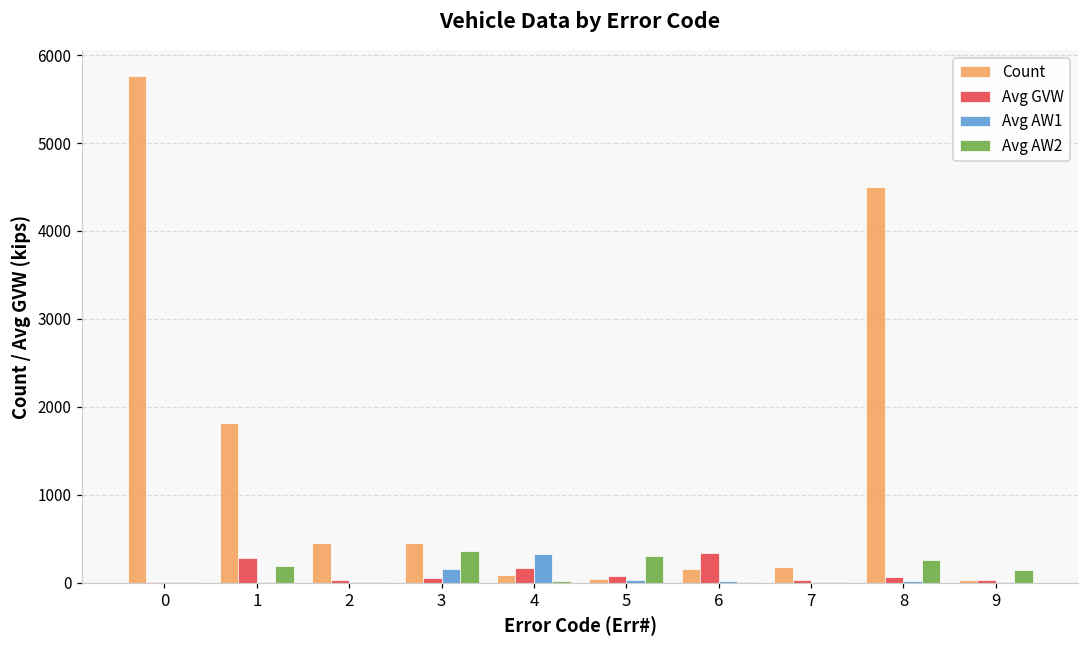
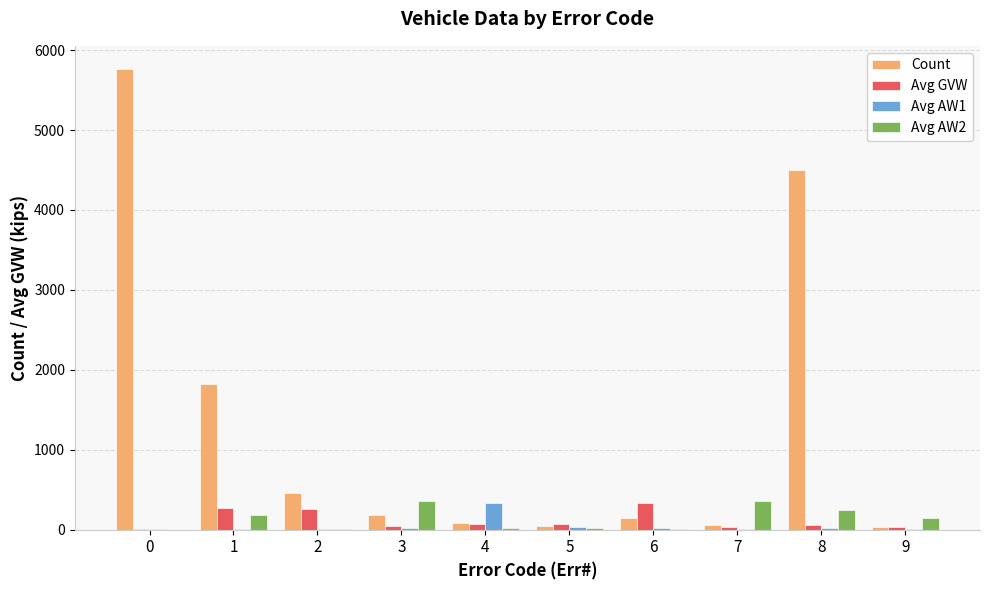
  {
    "Count": {
      "0": 5800,
      "1": 1800,
      "2": 500,
-     "3": 500,
+     "3": 200,
      "4": 100,
      "5": 0,
      "6": 200,
-     "7": 200,
+     "7": 100,
      "8": 4500,
      "9": 0
    },
    "Avg GVW": {
      "1": 300,
-     "2": 0,
+     "2": 300,
      "3": 100,
-     "4": 200,
+     "4": 100,
      "5": 100,
      "6": 300,
      "7": 0,
      "8": 100
    },
    "Avg AW1": {
-     "3": 200,
+     "3": 0,
      "4": 300
    },
    "Avg AW2": {
      "1": 200,
      "3": 400,
-     "5": 300,
-     "7": 0,
+     "5": 0,
+     "7": 400,
      "8": 300,
      "9": 100
    }
  }
